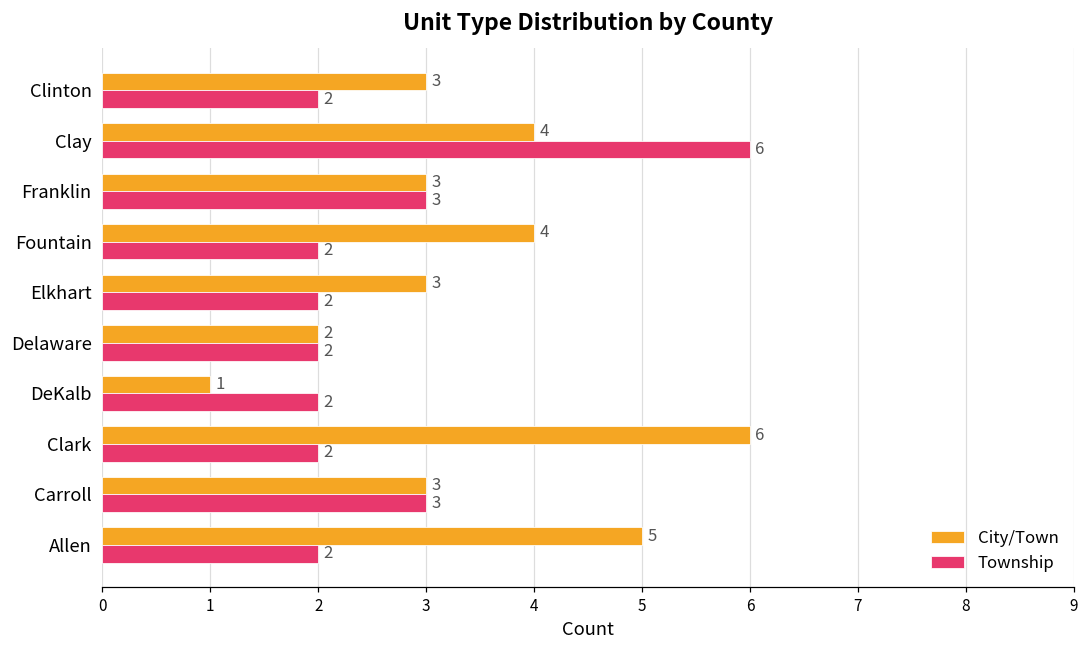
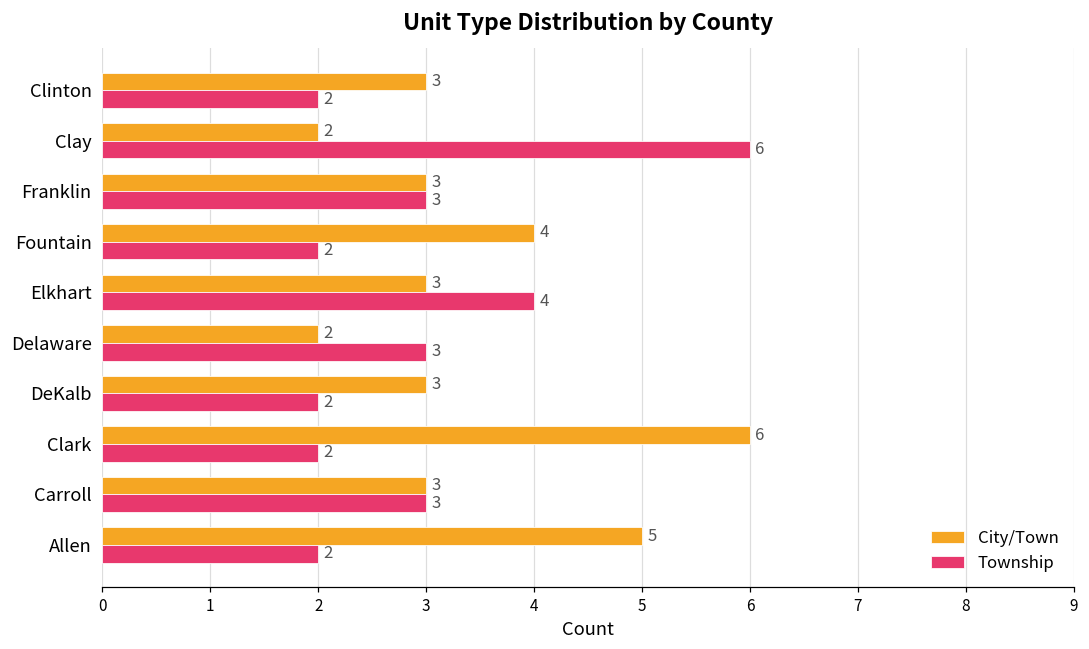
  {
    "City/Town": {
      "Clinton": 3,
-     "Clay": 4,
+     "Clay": 2,
      "Franklin": 3,
      "Fountain": 4,
      "Elkhart": 3,
      "Delaware": 2,
-     "DeKalb": 1,
+     "DeKalb": 3,
      "Clark": 6,
      "Carroll": 3,
      "Allen": 5
    },
    "Township": {
      "Clinton": 2,
      "Clay": 6,
      "Franklin": 3,
      "Fountain": 2,
-     "Elkhart": 2,
-     "Delaware": 2,
+     "Elkhart": 4,
+     "Delaware": 3,
      "DeKalb": 2,
      "Clark": 2,
      "Carroll": 3,
      "Allen": 2
    }
  }
